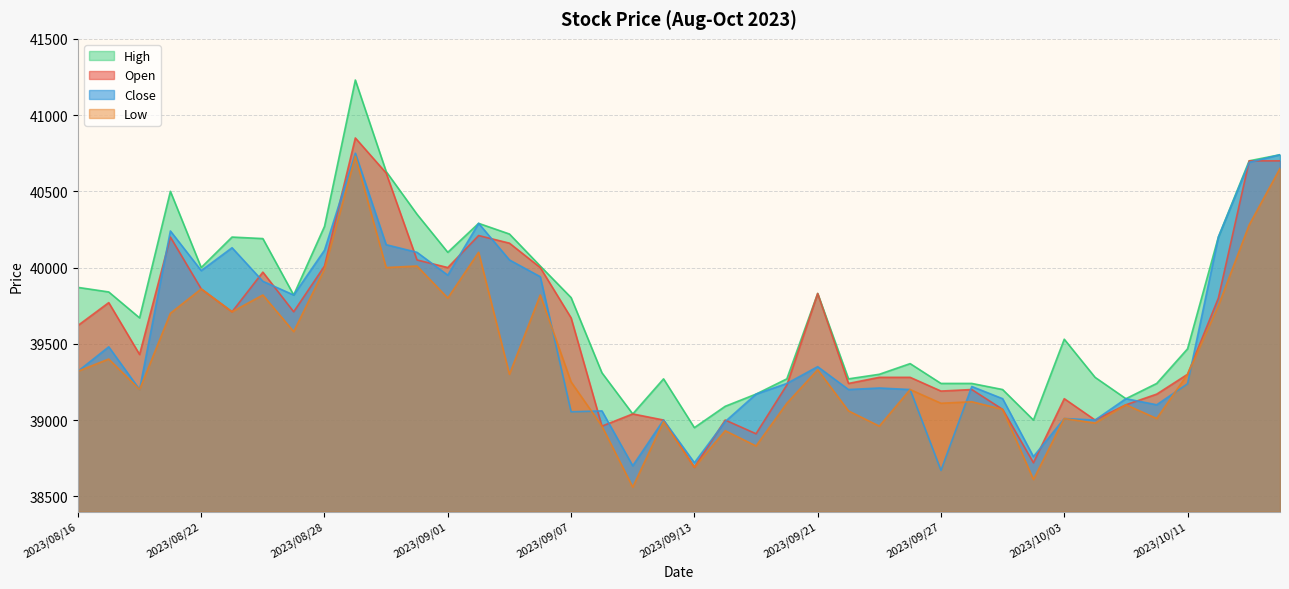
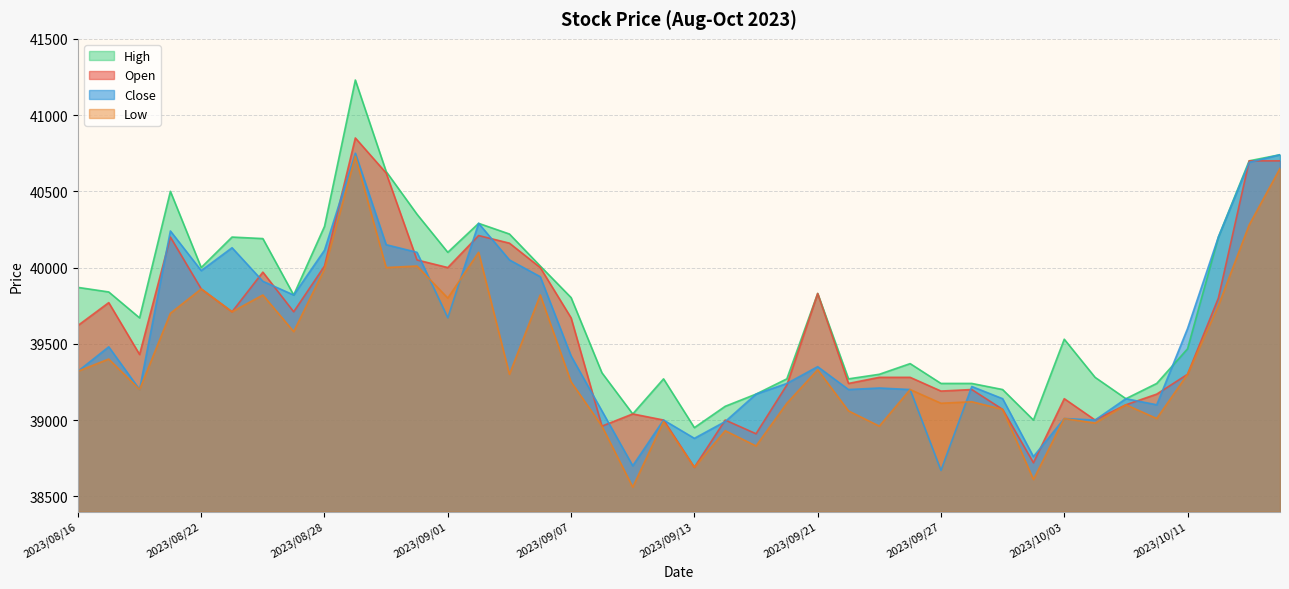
  {
    "High": {
      "2023/08/16": 39870,
      "2023/08/22": 40000,
      "2023/08/28": 40270,
      "2023/09/01": 40100,
      "2023/09/07": 39800,
      "2023/09/13": 38950,
      "2023/09/27": 39240,
      "2023/10/03": 39530,
      "2023/10/11": 39470
    },
    "Close": {
      "2023/08/22": 39980,
      "2023/08/28": 40110,
-     "2023/09/01": 39950,
-     "2023/09/07": 39050,
-     "2023/09/13": 38720,
+     "2023/09/01": 39670,
+     "2023/09/07": 39420,
+     "2023/09/13": 38880,
      "2023/09/21": 39350,
      "2023/09/27": 38670,
-     "2023/10/11": 39240
+     "2023/10/11": 39600
    }
  }
